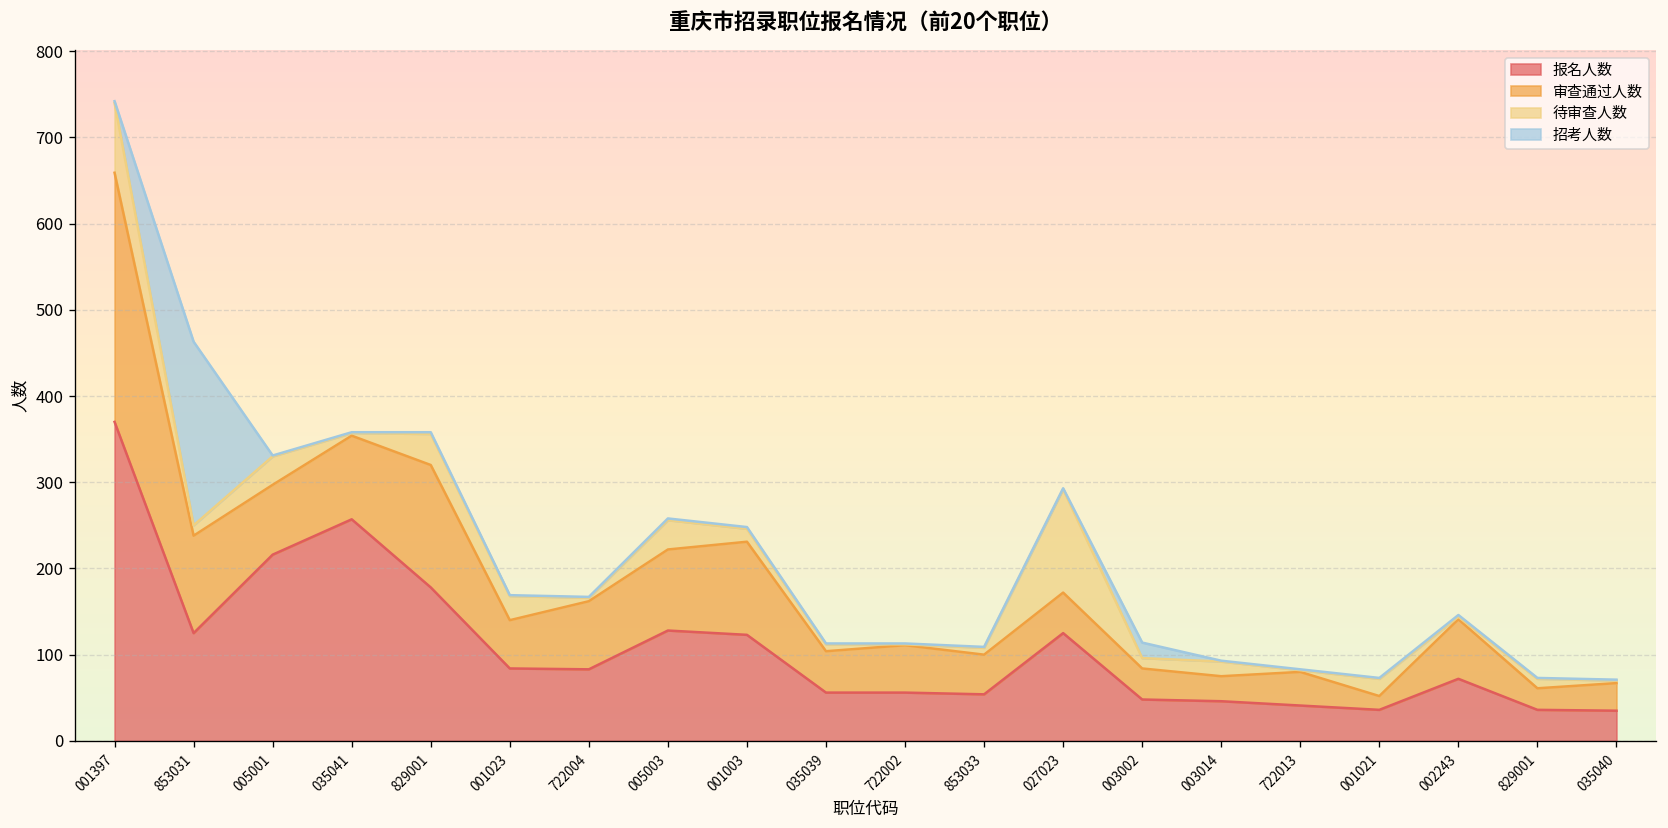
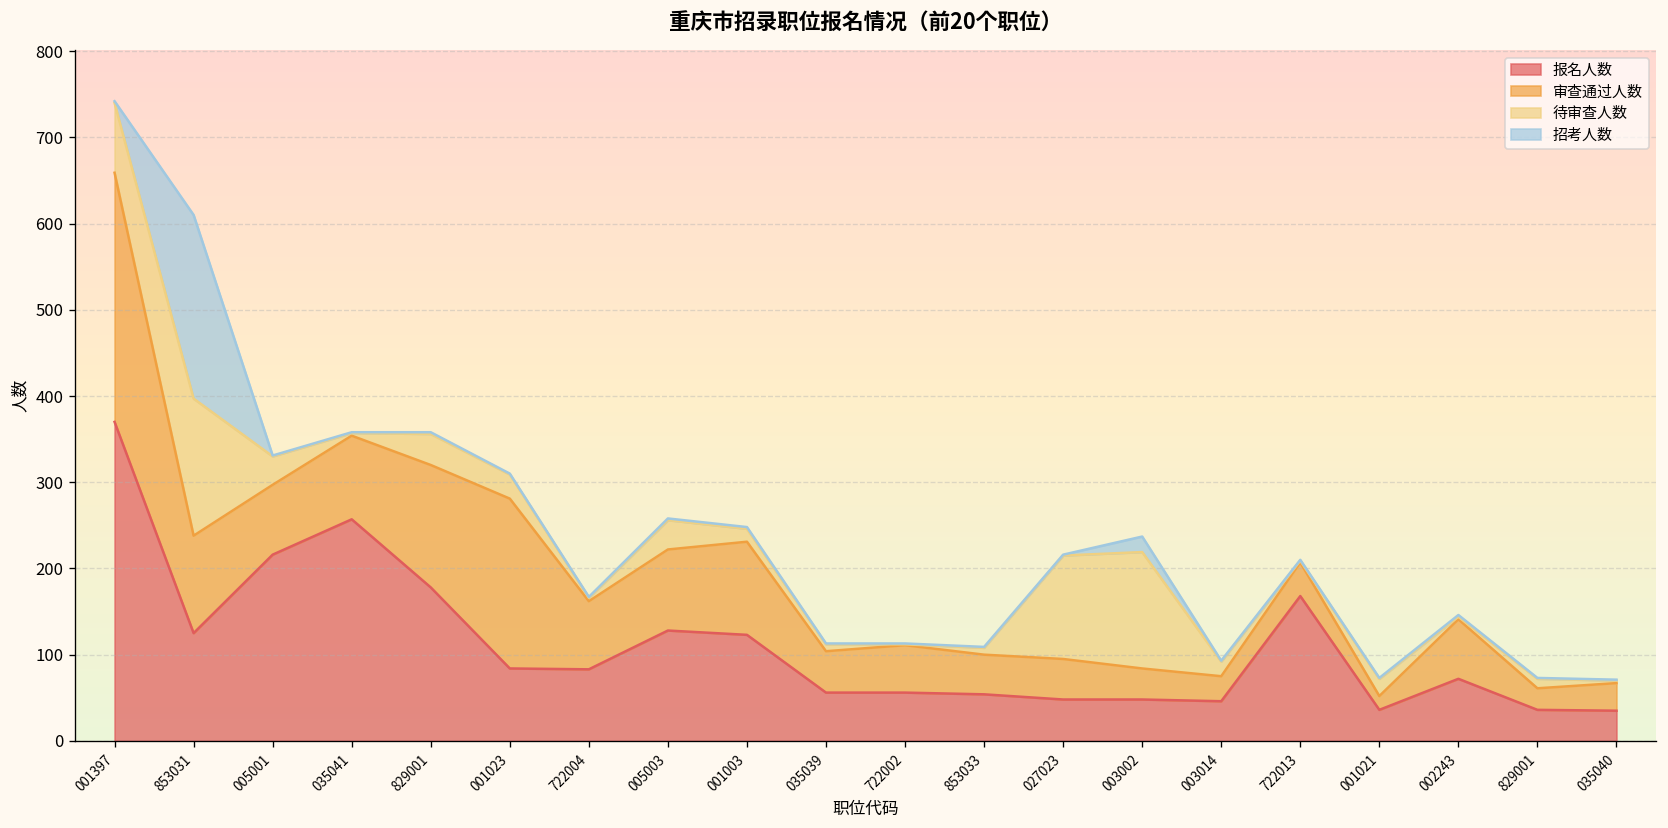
  {
    "报名人数": {
      "001397": 370,
      "853031": 130,
      "005001": 220,
      "035041": 260,
      "001023": 80,
      "722004": 80,
      "005003": 130,
      "001003": 120,
      "035039": 60,
      "722002": 60,
      "853033": 50,
-     "027023": 130,
+     "027023": 50,
      "003002": 50,
      "003014": 50,
-     "722013": 40,
+     "722013": 170,
      "001021": 40,
      "002243": 70,
      "035040": 40
    },
    "审查通过人数": {
      "001397": 290,
      "853031": 110,
      "005001": 80,
-     "001023": 60,
+     "001023": 200,
      "722004": 80,
      "005003": 90,
      "001003": 110,
      "035039": 50,
      "853033": 50,
      "027023": 50,
      "003002": 40,
      "003014": 30,
      "001021": 20
    },
    "待审查人数": {
-     "853031": 10,
-     "003002": 10
+     "853031": 160,
+     "003002": 140
    },
    "招考人数": {
      "853031": 210,
      "003002": 20
    }
  }
